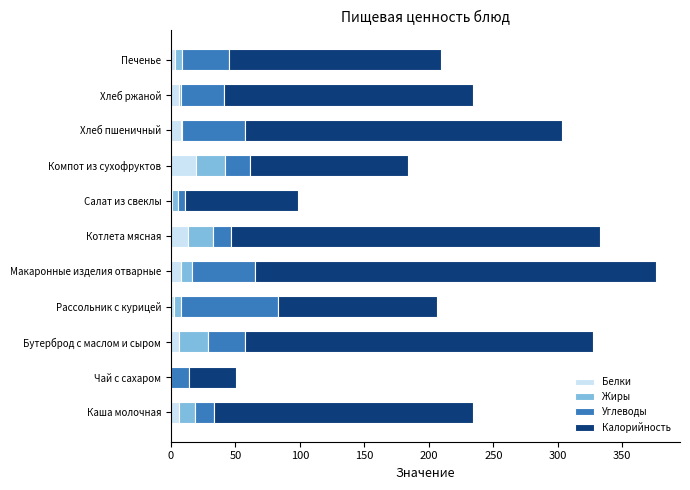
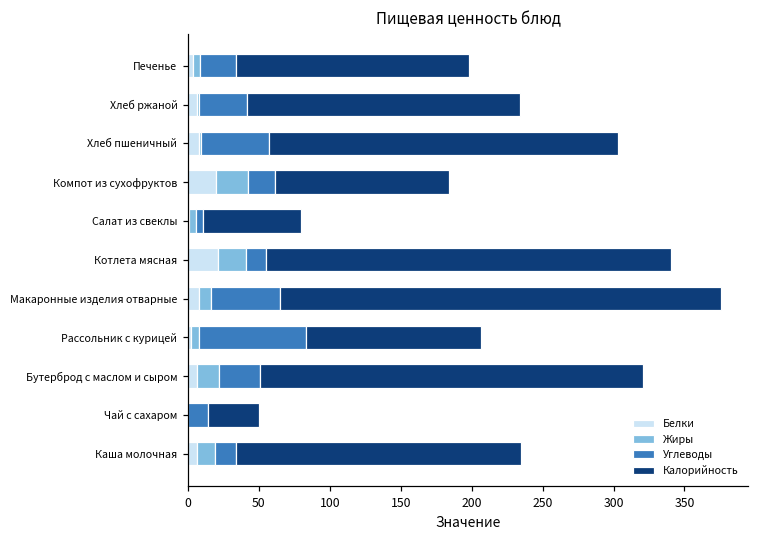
  {
    "Белки": {
      "Печенье": 4,
      "Хлеб ржаной": 7,
      "Хлеб пшеничный": 8,
      "Компот из сухофруктов": 19,
-     "Котлета мясная": 14,
+     "Котлета мясная": 21,
      "Макаронные изделия отварные": 8,
      "Рассольник с курицей": 2,
      "Бутерброд с маслом и сыром": 7,
      "Каша молочная": 6
    },
    "Жиры": {
      "Печенье": 5,
      "Компот из сухофруктов": 23,
      "Салат из свеклы": 5,
      "Котлета мясная": 19,
      "Макаронные изделия отварные": 8,
      "Рассольник с курицей": 5,
-     "Бутерброд с маслом и сыром": 22,
+     "Бутерброд с маслом и сыром": 15,
      "Чай с сахаром": 0,
      "Каша молочная": 12
    },
    "Углеводы": {
-     "Печенье": 36,
+     "Печенье": 25,
      "Хлеб ржаной": 33,
      "Хлеб пшеничный": 48,
      "Компот из сухофруктов": 19,
      "Салат из свеклы": 5,
      "Котлета мясная": 14,
      "Макаронные изделия отварные": 49,
      "Рассольник с курицей": 76,
      "Бутерброд с маслом и сыром": 29,
      "Чай с сахаром": 14,
      "Каша молочная": 15
    },
    "Калорийность": {
      "Печенье": 164,
      "Хлеб ржаной": 193,
      "Хлеб пшеничный": 246,
      "Компот из сухофруктов": 123,
-     "Салат из свеклы": 88,
+     "Салат из свеклы": 69,
      "Котлета мясная": 286,
      "Макаронные изделия отварные": 311,
      "Рассольник с курицей": 123,
      "Бутерброд с маслом и сыром": 270,
      "Чай с сахаром": 36,
      "Каша молочная": 201
    }
  }
